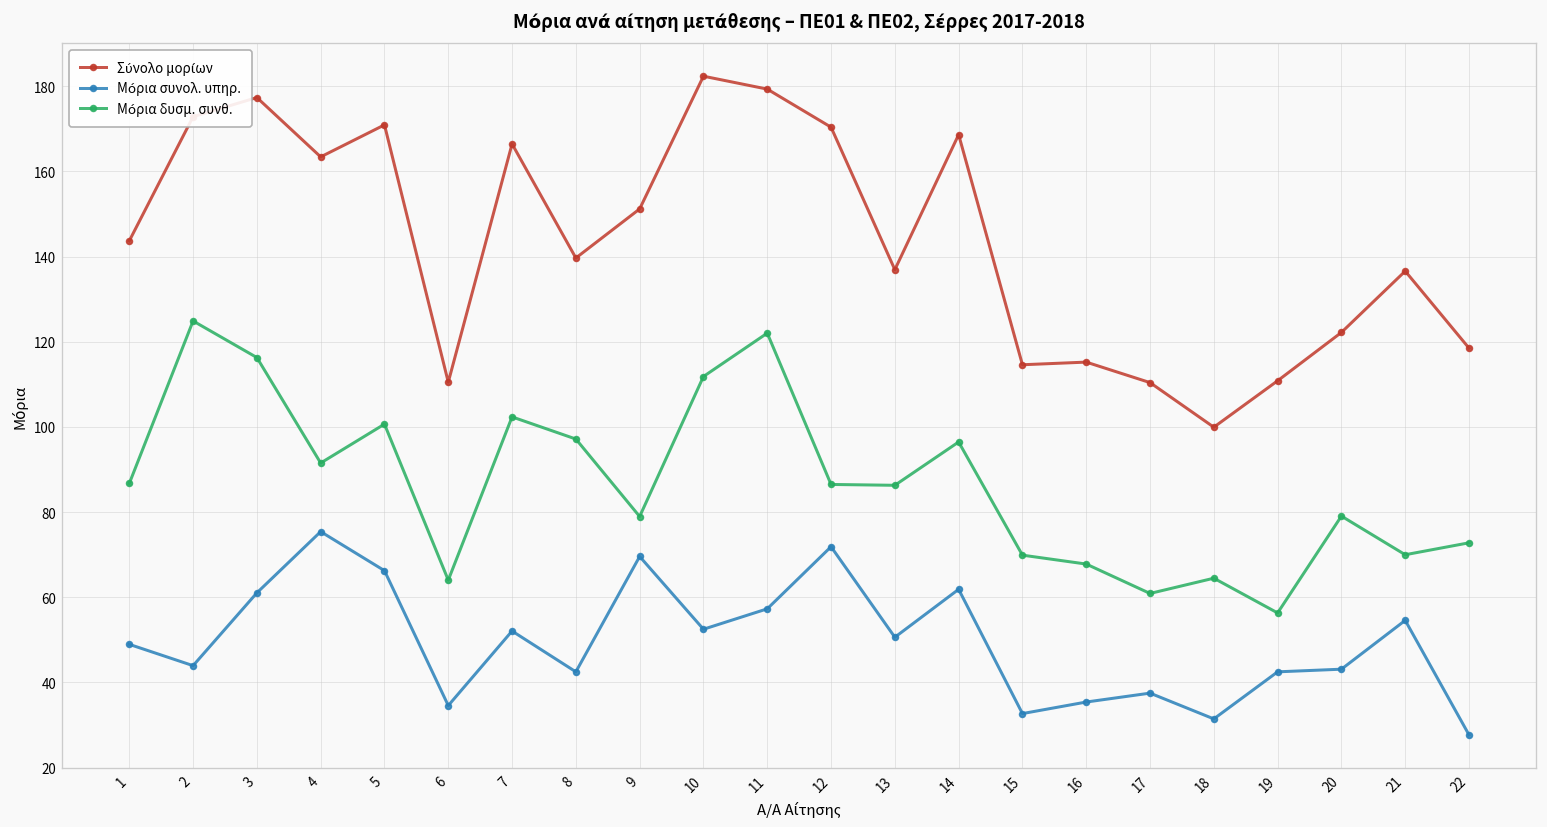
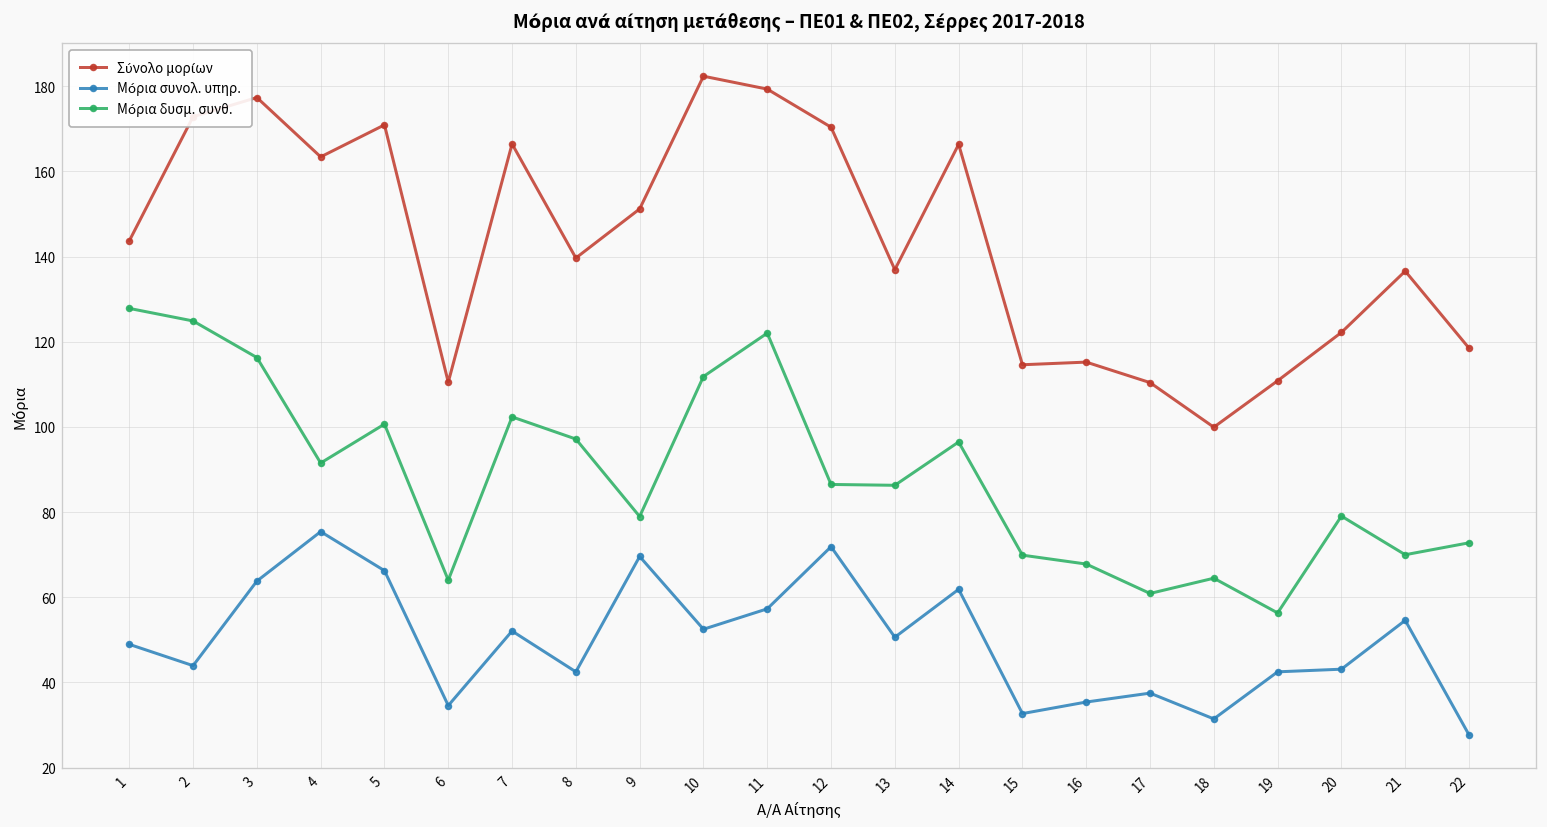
  {
    "Σύνολο μορίων": {
      "1": 144,
      "3": 177,
      "4": 163,
      "5": 171,
      "6": 111,
      "7": 166,
      "8": 140,
      "9": 151,
      "10": 182,
      "11": 179,
      "12": 170,
      "13": 137,
-     "14": 169,
+     "14": 166,
      "15": 115,
      "16": 115,
      "17": 110,
      "18": 100,
      "19": 111,
      "20": 122,
      "21": 137,
      "22": 118
    },
    "Μόρια συνολ. υπηρ.": {
      "1": 49,
      "2": 44,
-     "3": 61,
+     "3": 64,
      "4": 75,
      "5": 66,
      "6": 35,
      "7": 52,
      "8": 43,
      "9": 70,
      "10": 53,
      "11": 57,
      "12": 72,
      "13": 51,
      "14": 62,
      "15": 33,
      "16": 35,
      "17": 38,
      "18": 31,
      "19": 43,
      "20": 43,
      "21": 55,
      "22": 28
    },
    "Μόρια δυσμ. συνθ.": {
-     "1": 87,
+     "1": 128,
      "2": 125,
      "3": 116,
      "4": 92,
      "5": 101,
      "6": 64,
      "7": 102,
      "8": 97,
      "9": 79,
      "10": 112,
      "11": 122,
      "12": 86,
      "13": 86,
      "14": 96,
      "15": 70,
      "16": 68,
      "17": 61,
      "18": 64,
      "19": 56,
      "20": 79,
      "21": 70,
      "22": 73
    }
  }
